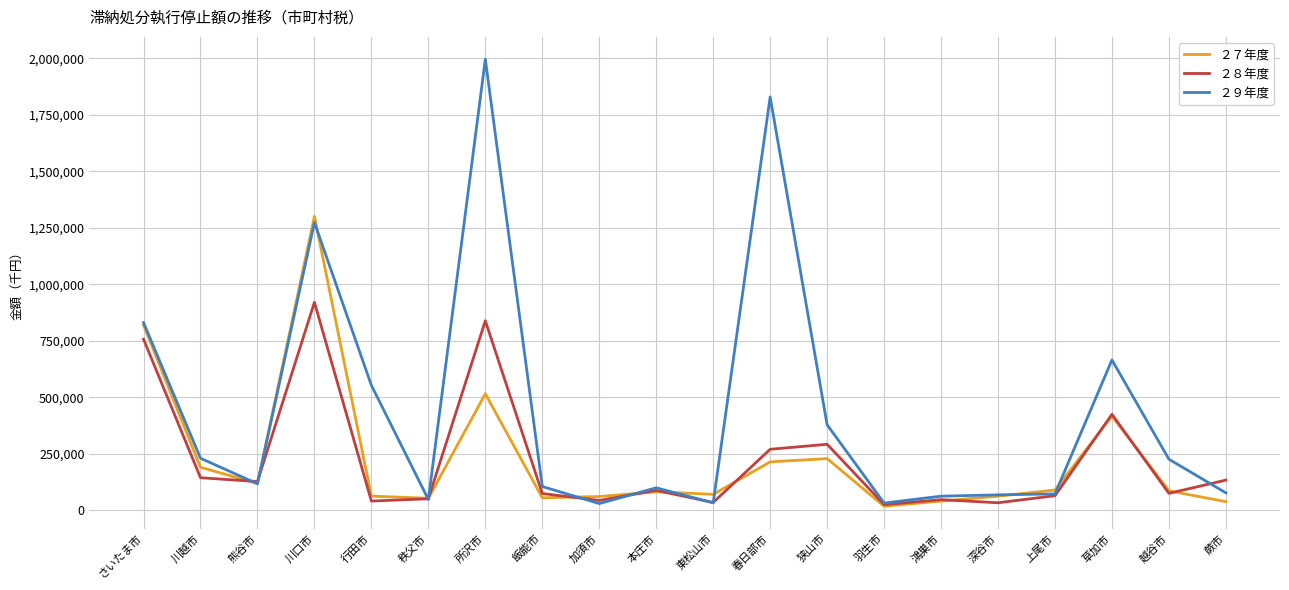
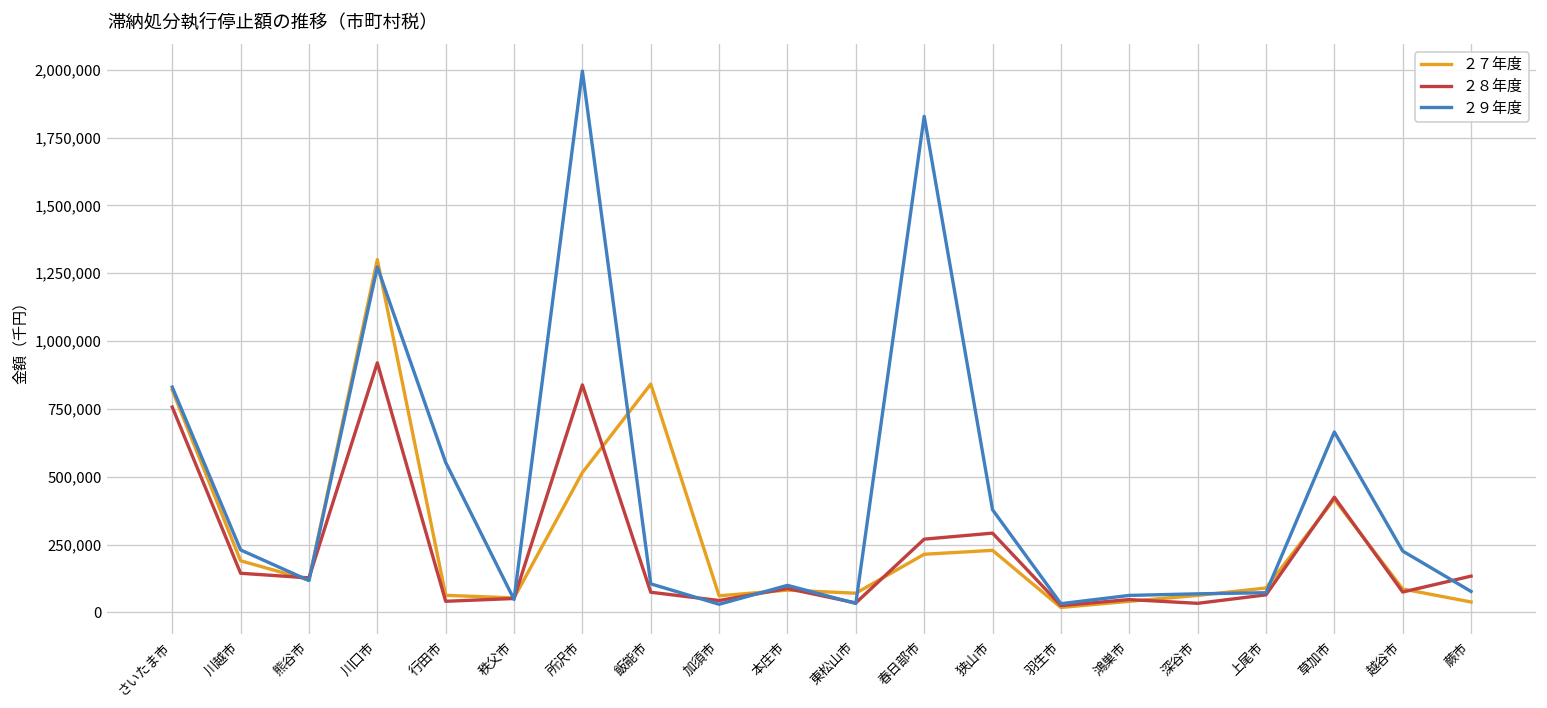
  {
    "２７年度": {
      "川越市": "190,000",
      "川口市": "1,300,000",
      "行田市": "60,000",
      "所沢市": "520,000",
-     "飯能市": "60,000",
+     "飯能市": "840,000",
      "加須市": "60,000",
      "東松山市": "70,000",
      "春日部市": "210,000",
      "狭山市": "230,000",
      "上尾市": "90,000",
      "越谷市": "90,000",
      "蕨市": "40,000"
    },
    "２８年度": {
      "さいたま市": "760,000",
      "川越市": "140,000",
      "川口市": "920,000",
      "行田市": "40,000",
      "所沢市": "840,000",
      "飯能市": "70,000",
      "加須市": "40,000",
      "春日部市": "270,000",
      "狭山市": "290,000",
      "深谷市": "30,000",
      "越谷市": "70,000",
      "蕨市": "130,000"
    },
    "２９年度": {
      "川越市": "230,000",
      "川口市": "1,270,000",
      "行田市": "550,000",
      "所沢市": "2,000,000",
      "飯能市": "100,000",
      "加須市": "30,000",
      "本庄市": "100,000",
      "春日部市": "1,830,000",
      "狭山市": "380,000",
      "鴻巣市": "60,000",
      "草加市": "670,000",
      "越谷市": "230,000",
      "蕨市": "80,000"
    }
  }
